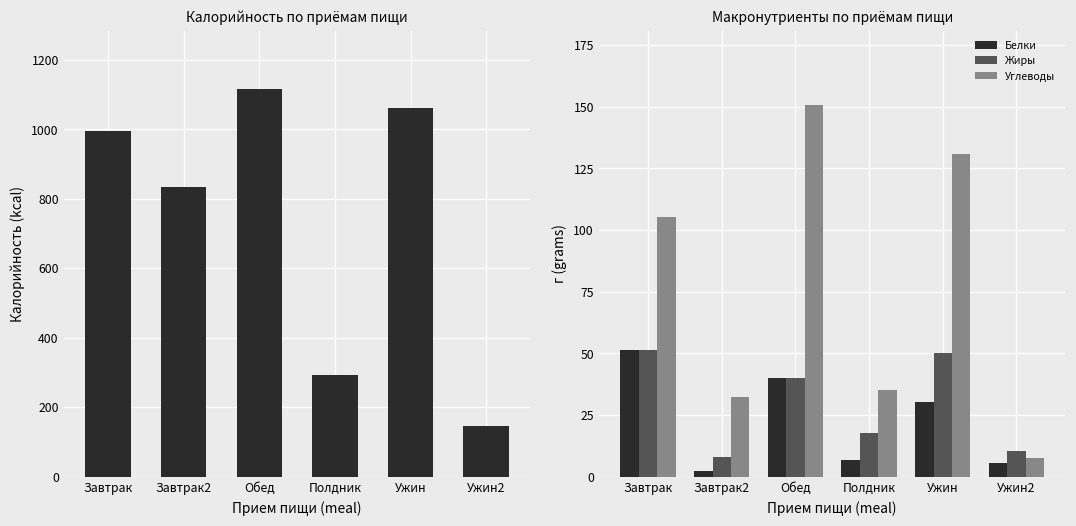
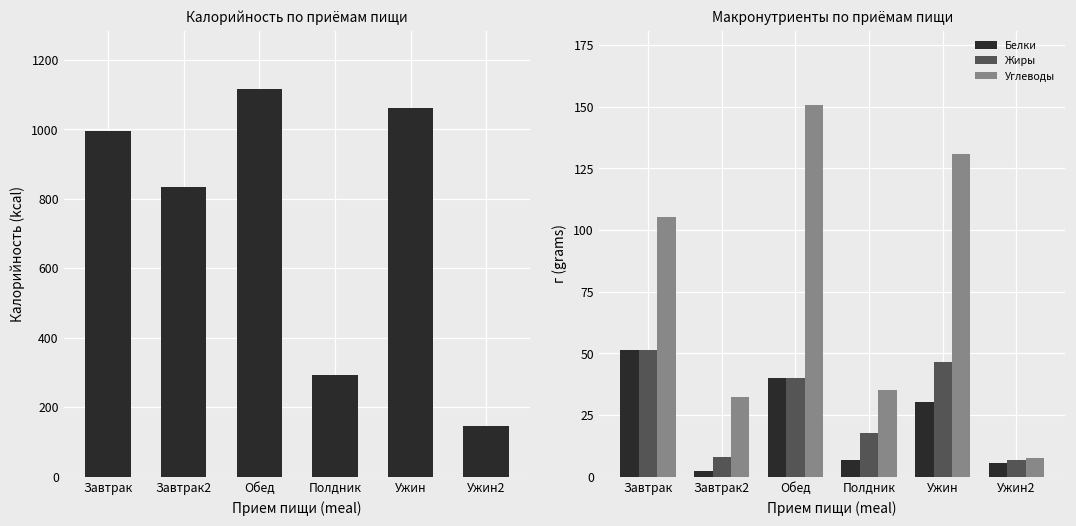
  {
    "Калорийность по приёмам пищи": {
      "Завтрак": 1000,
      "Завтрак2": 840,
      "Обед": 1120,
      "Полдник": 290,
      "Ужин": 1060,
      "Ужин2": 150
    },
    "Макронутриенты по приёмам пищи": {
      "Белки": {
        "Завтрак": 51,
        "Завтрак2": 2,
        "Обед": 40,
        "Полдник": 7,
        "Ужин": 30,
        "Ужин2": 6
      },
      "Жиры": {
        "Завтрак": 51,
        "Завтрак2": 8,
        "Обед": 40,
        "Полдник": 18,
-       "Ужин": 50,
-       "Ужин2": 11
+       "Ужин": 46,
+       "Ужин2": 7
      },
      "Углеводы": {
        "Завтрак": 105,
        "Завтрак2": 32,
        "Обед": 151,
        "Полдник": 35,
        "Ужин": 131,
        "Ужин2": 7
      }
    }
  }
